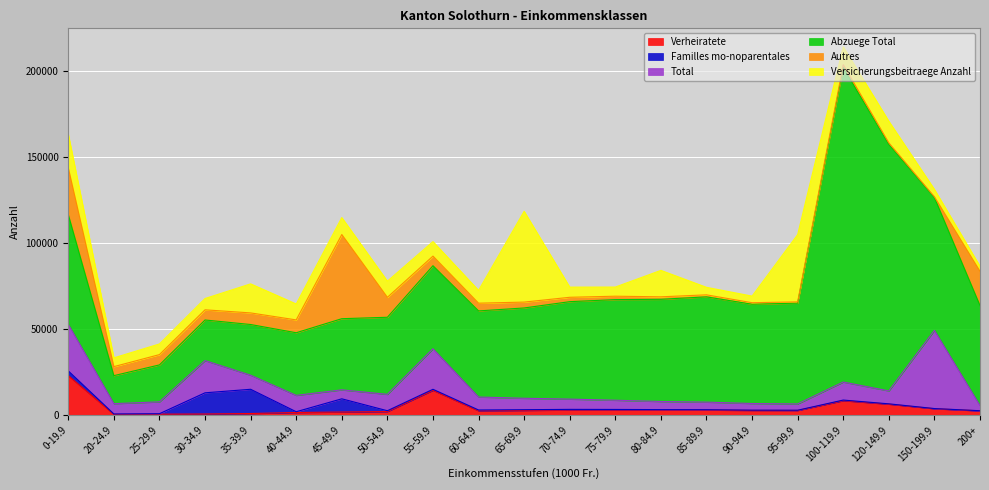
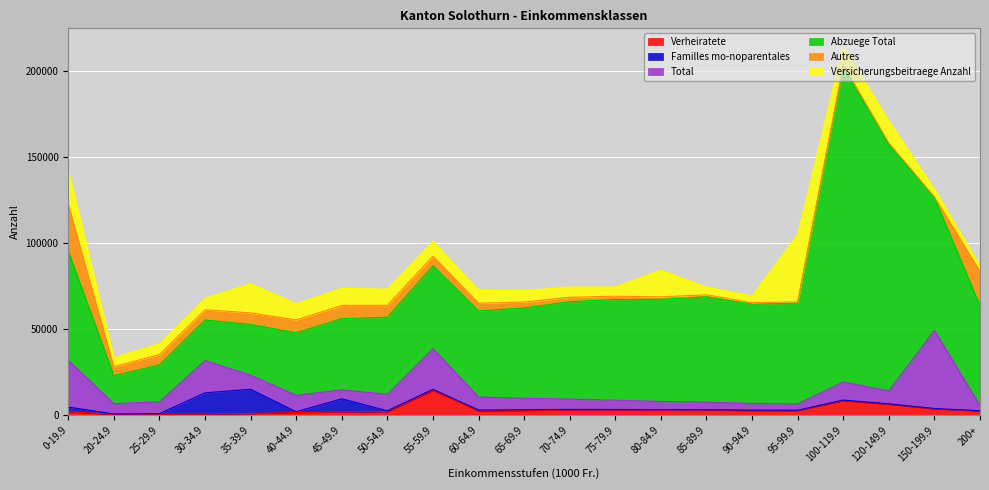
  {
    "Verheiratete": {
-     "0-19.9": 23000,
+     "0-19.9": 2000,
      "30-34.9": 1000,
      "35-39.9": 1000,
      "45-49.9": 2000
    },
    "Familles mo-noparentales": {
      "0-19.9": 3000,
      "30-34.9": 12000,
      "35-39.9": 14000,
      "45-49.9": 8000
    },
    "Total": {
      "0-19.9": 27000,
      "20-24.9": 6000,
      "25-29.9": 7000,
      "30-34.9": 19000,
      "35-39.9": 8000,
      "40-44.9": 10000,
      "45-49.9": 5000,
      "50-54.9": 10000,
      "55-59.9": 24000,
      "60-64.9": 8000,
      "65-69.9": 7000,
      "70-74.9": 6000,
      "75-79.9": 5000,
      "80-84.9": 5000,
      "85-89.9": 4000,
      "90-94.9": 4000,
      "95-99.9": 4000,
      "100-119.9": 10000,
      "120-149.9": 8000,
      "150-199.9": 45000,
      "200+": 3000
    },
    "Abzuege Total": {
      "0-19.9": 64000,
      "20-24.9": 16000,
      "25-29.9": 21000,
      "30-34.9": 24000,
      "35-39.9": 29000,
      "40-44.9": 36000,
      "45-49.9": 41000,
      "50-54.9": 45000,
      "55-59.9": 48000,
      "60-64.9": 50000,
      "65-69.9": 53000,
      "70-74.9": 57000,
      "75-79.9": 59000,
      "200+": 58000
    },
    "Autres": {
      "0-19.9": 27000,
      "20-24.9": 5000,
      "25-29.9": 6000,
      "30-34.9": 6000,
      "35-39.9": 7000,
      "40-44.9": 7000,
-     "45-49.9": 49000,
-     "50-54.9": 12000,
+     "45-49.9": 8000,
+     "50-54.9": 7000,
      "55-59.9": 6000,
      "60-64.9": 4000,
      "65-69.9": 3000,
      "70-74.9": 3000,
      "75-79.9": 2000,
      "200+": 20000
    },
    "Versicherungsbeitraege Anzahl": {
      "0-19.9": 20000,
      "20-24.9": 5000,
      "25-29.9": 6000,
      "30-34.9": 7000,
      "35-39.9": 17000,
      "40-44.9": 9000,
      "45-49.9": 10000,
      "50-54.9": 9000,
      "55-59.9": 8000,
      "60-64.9": 7000,
-     "65-69.9": 53000,
+     "65-69.9": 7000,
      "70-74.9": 6000,
      "75-79.9": 5000,
      "80-84.9": 15000,
      "85-89.9": 4000,
      "90-94.9": 4000,
      "95-99.9": 39000,
      "120-149.9": 13000,
      "150-199.9": 4000,
      "200+": 3000
    }
  }
